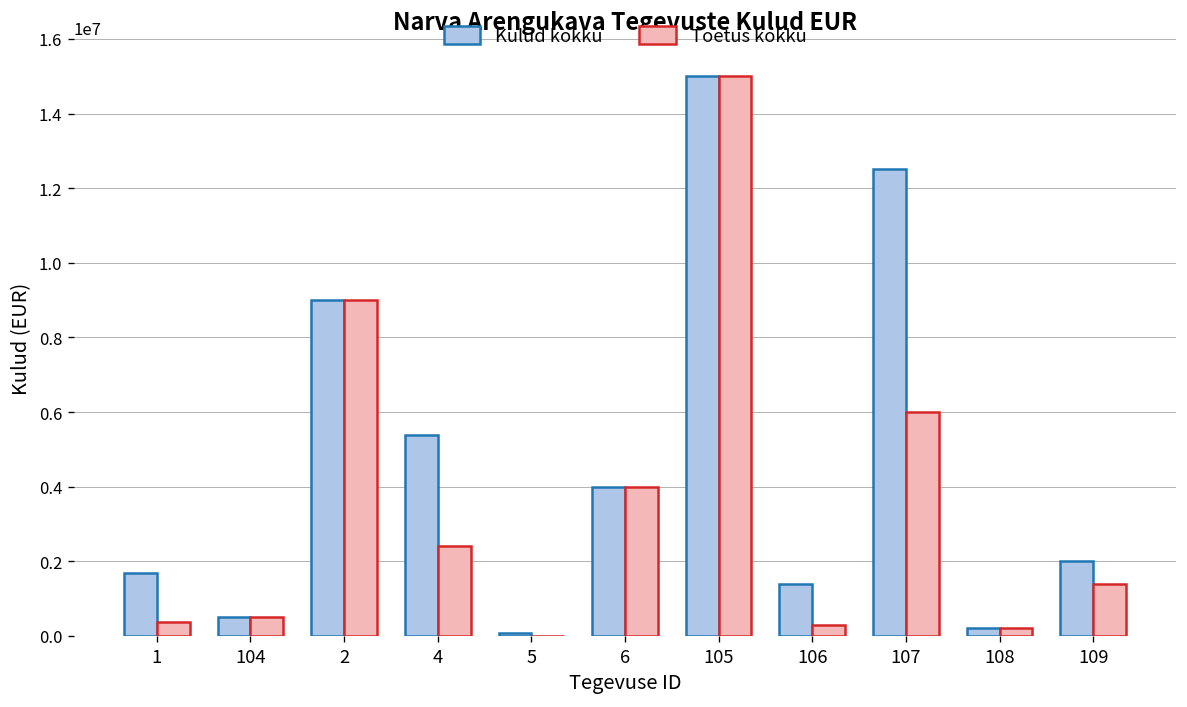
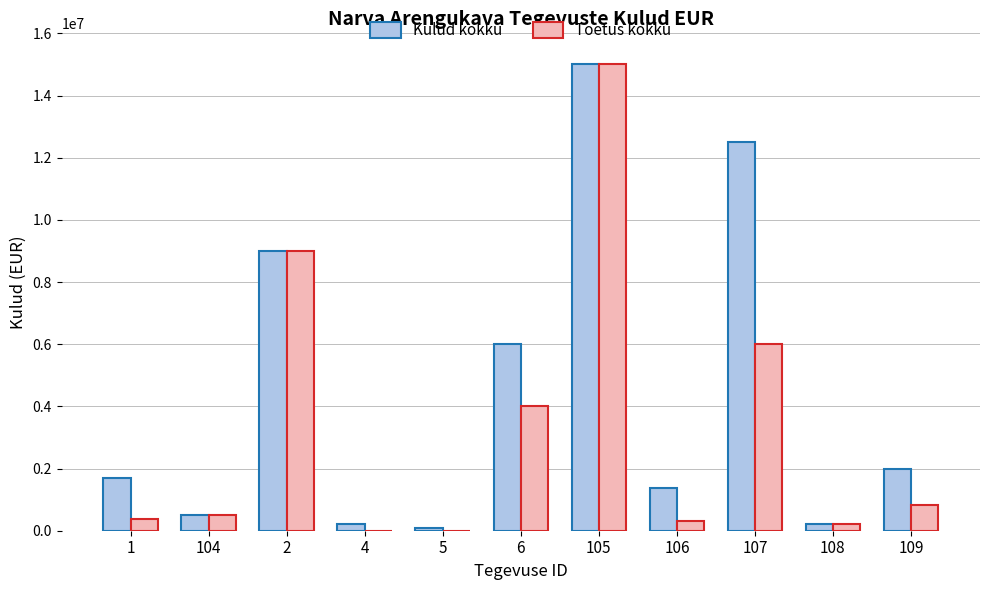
  {
    "Kulud kokku": {
      "1": 1700000,
      "104": 500000,
      "2": 9000000,
-     "4": 5400000,
+     "4": 200000,
      "5": 100000,
-     "6": 4000000,
+     "6": 6000000,
      "105": 15000000,
      "106": 1400000,
      "107": 12500000,
      "108": 200000,
      "109": 2000000
    },
    "Toetus kokku": {
      "1": 400000,
      "104": 500000,
      "2": 9000000,
-     "4": 2400000,
+     "4": 0,
      "5": 0,
      "6": 4000000,
      "105": 15000000,
      "106": 300000,
      "107": 6000000,
      "108": 200000,
-     "109": 1400000
+     "109": 800000
    }
  }
